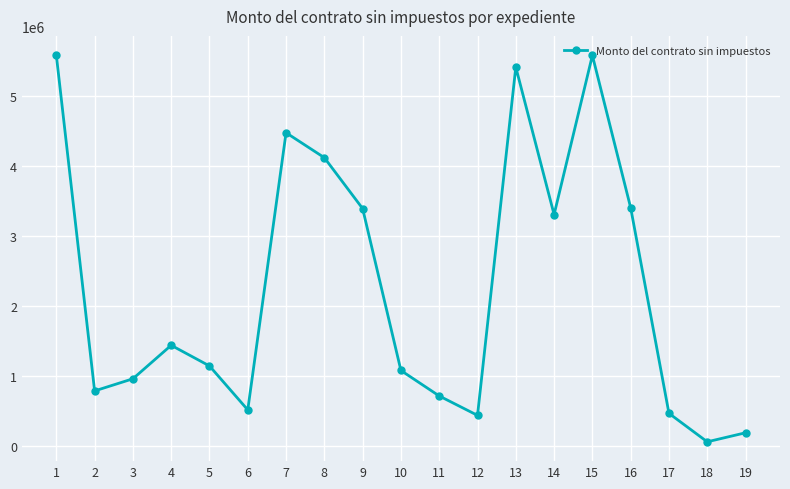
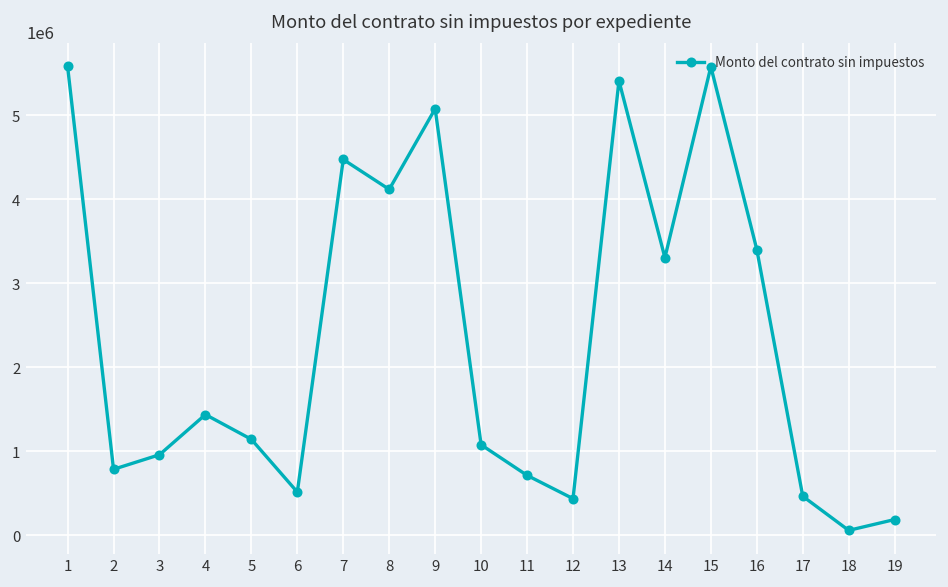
  {
    "1": 5600000,
    "2": 800000,
    "3": 1000000,
    "4": 1400000,
    "5": 1100000,
    "6": 500000,
    "7": 4500000,
    "8": 4100000,
-   "9": 3400000,
+   "9": 5100000,
    "10": 1100000,
    "11": 700000,
    "12": 400000,
    "13": 5400000,
    "14": 3300000,
    "16": 3400000,
    "17": 500000,
    "18": 100000,
    "19": 200000
  }
